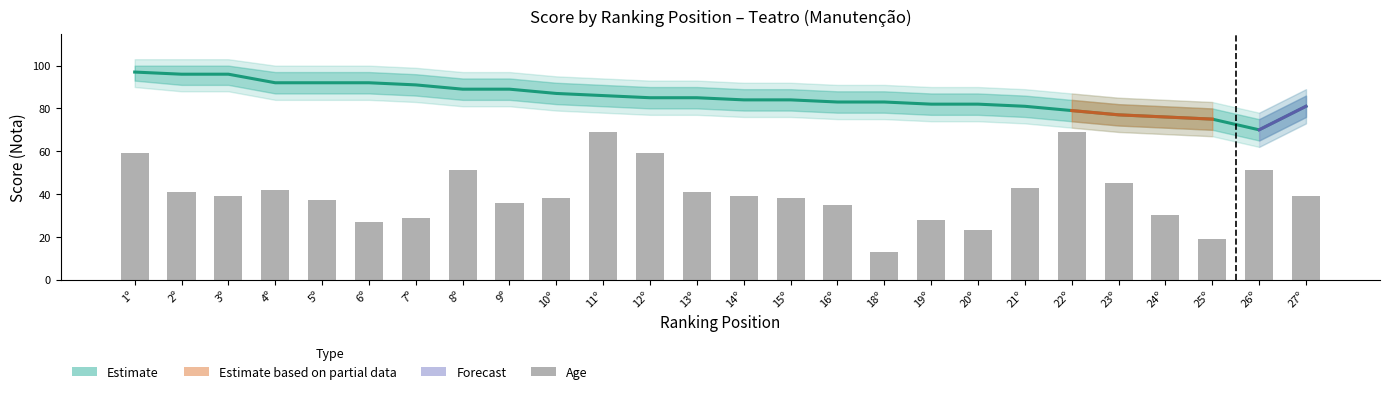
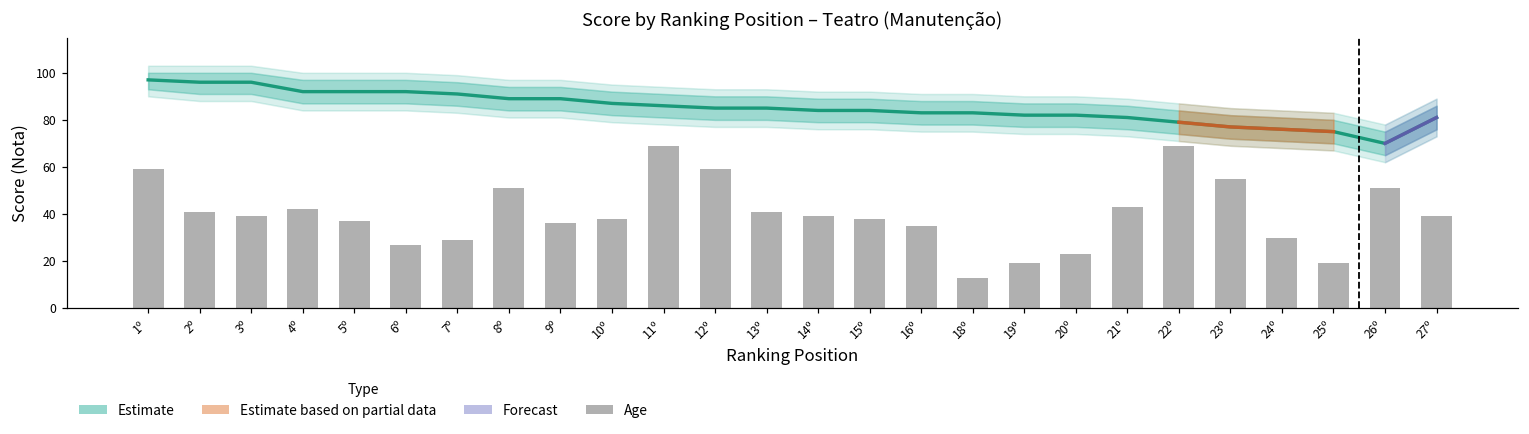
  {
    "Age": {
      "1º": 59,
      "2º": 41,
      "3º": 39,
      "4º": 42,
      "5º": 37,
      "6º": 27,
      "7º": 29,
      "8º": 51,
      "9º": 36,
      "10º": 38,
      "11º": 69,
      "12º": 59,
      "13º": 41,
      "14º": 39,
      "15º": 38,
      "16º": 35,
      "18º": 13,
-     "19º": 28,
+     "19º": 19,
      "20º": 23,
      "21º": 43,
      "22º": 69,
-     "23º": 45,
+     "23º": 55,
      "24º": 30,
      "25º": 19,
      "26º": 51,
      "27º": 39
    }
  }
